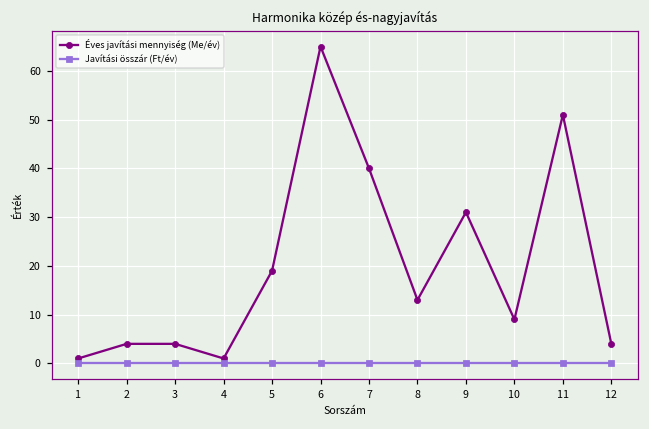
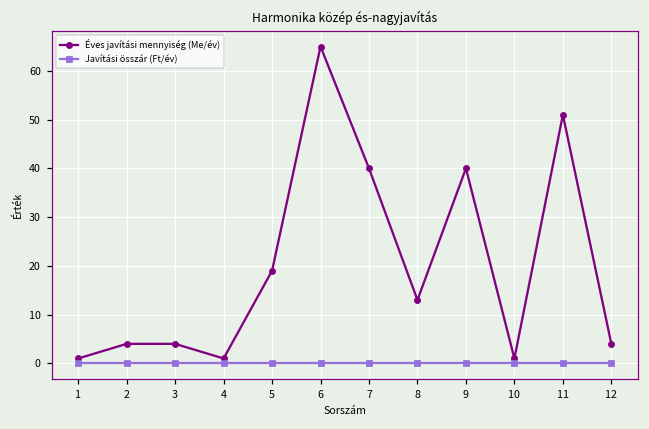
  {
    "Éves javítási mennyiség (Me/év)": {
      "1": 1,
      "2": 4,
      "3": 4,
      "4": 1,
      "5": 19,
      "6": 65,
      "7": 40,
      "8": 13,
-     "9": 31,
-     "10": 9,
+     "9": 40,
+     "10": 1,
      "11": 51,
      "12": 4
    },
    "Javítási összár (Ft/év)": {
      "1": 0,
      "2": 0,
      "3": 0,
      "4": 0,
      "5": 0,
      "6": 0,
      "7": 0,
      "8": 0,
      "9": 0,
      "10": 0,
      "11": 0,
      "12": 0
    }
  }
